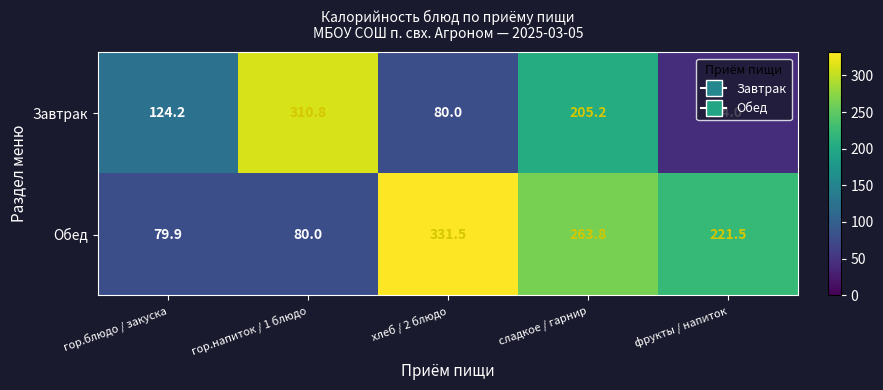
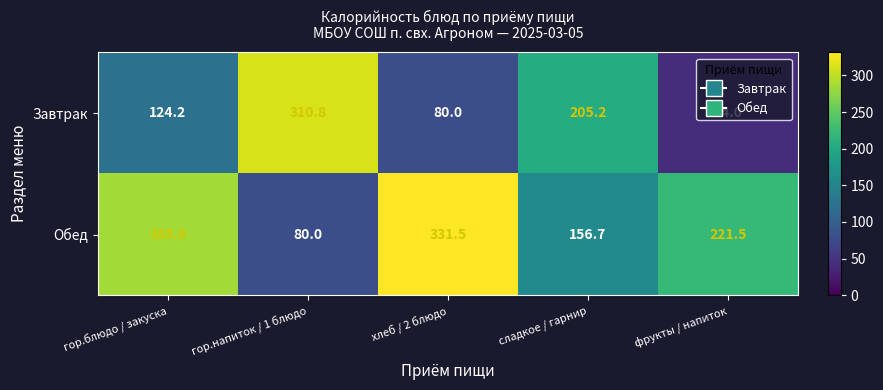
  {
    "Завтрак": {
      "гор.блюдо / закуска": 124.2,
      "хлеб / 2 блюдо": 80.0,
      "сладкое / гарнир": 205.2
    },
    "Обед": {
-     "гор.блюдо / закуска": 79.9,
+     "гор.блюдо / закуска": 285.6,
      "гор.напиток / 1 блюдо": 80.0,
-     "сладкое / гарнир": 263.8,
+     "сладкое / гарнир": 156.7,
      "фрукты / напиток": 221.5
    }
  }
